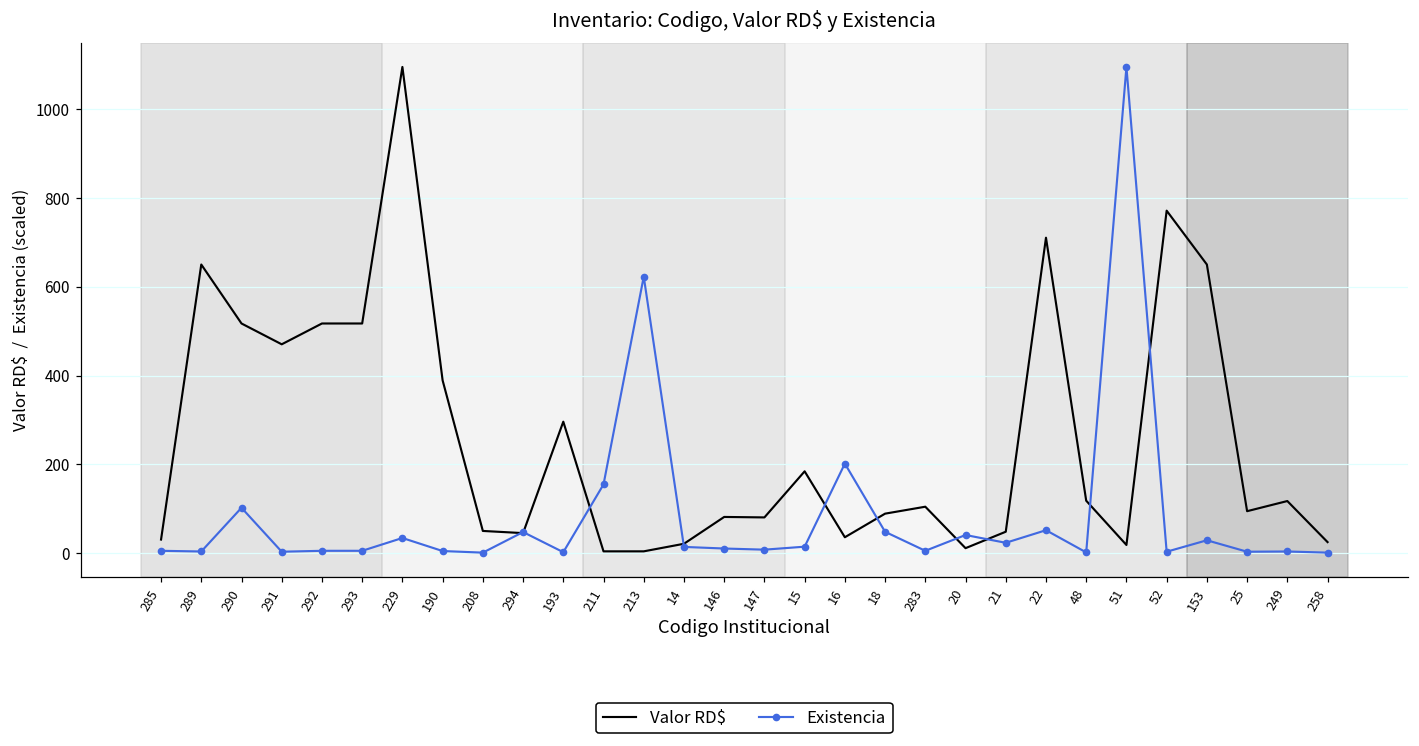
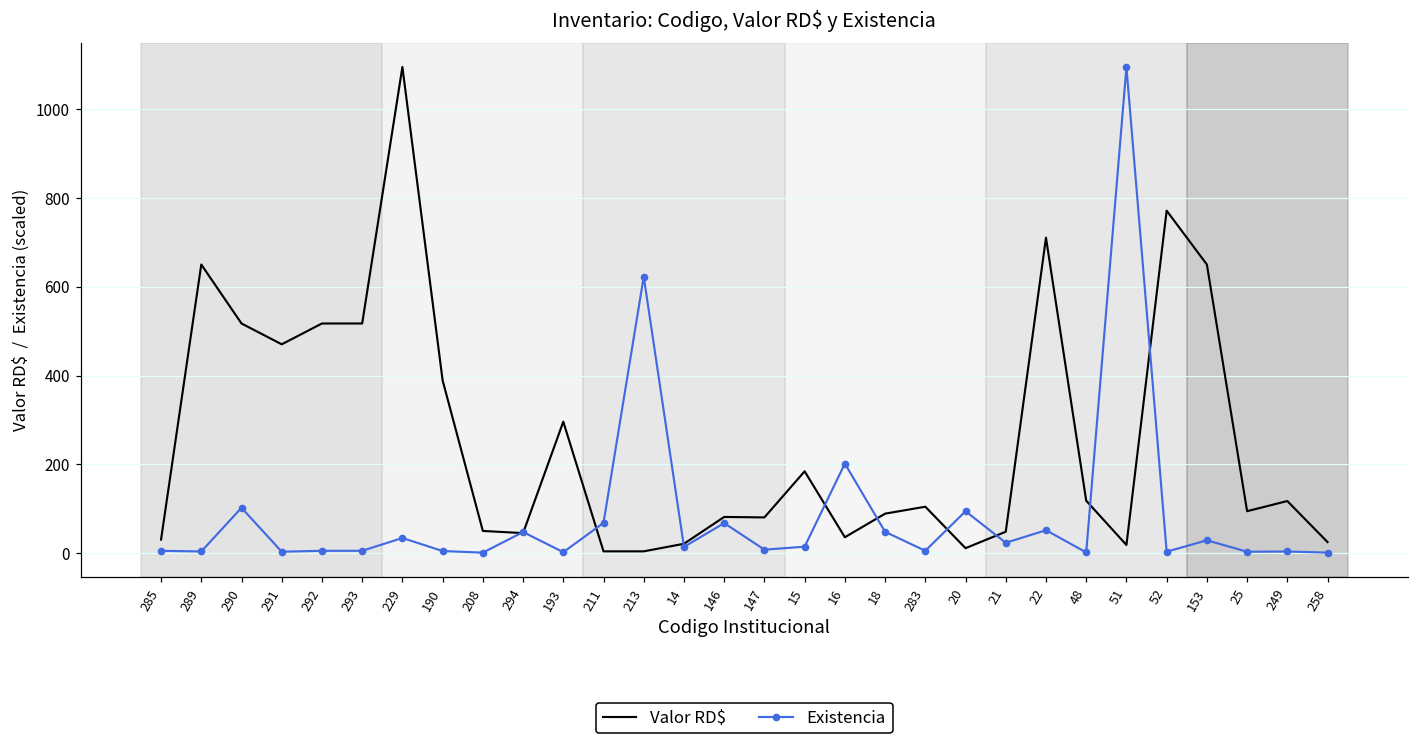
  {
    "Valor RD$": {
      "285": 30,
      "289": 650,
      "290": 520,
      "291": 470,
      "292": 520,
      "293": 520,
      "229": 1100,
      "190": 390,
      "208": 50,
      "193": 300,
      "211": 0,
      "213": 0,
      "14": 20,
      "146": 80,
      "147": 80,
      "15": 180,
      "16": 40,
      "18": 90,
      "283": 100,
      "20": 10,
      "21": 50,
      "22": 710,
      "48": 120,
      "51": 20,
      "52": 770,
      "153": 650,
      "25": 90,
      "249": 120,
      "258": 20
    },
    "Existencia": {
      "285": 10,
      "289": 0,
      "290": 100,
      "291": 0,
      "292": 10,
      "293": 10,
      "229": 30,
      "190": 0,
      "208": 0,
      "193": 0,
-     "211": 150,
+     "211": 70,
      "213": 620,
      "14": 10,
-     "146": 10,
+     "146": 70,
      "147": 10,
      "15": 10,
      "16": 200,
      "18": 50,
      "283": 10,
-     "20": 40,
+     "20": 90,
      "21": 20,
      "22": 50,
      "48": 0,
      "51": 1100,
      "52": 0,
      "153": 30,
      "25": 0,
      "249": 0,
      "258": 0
    }
  }
